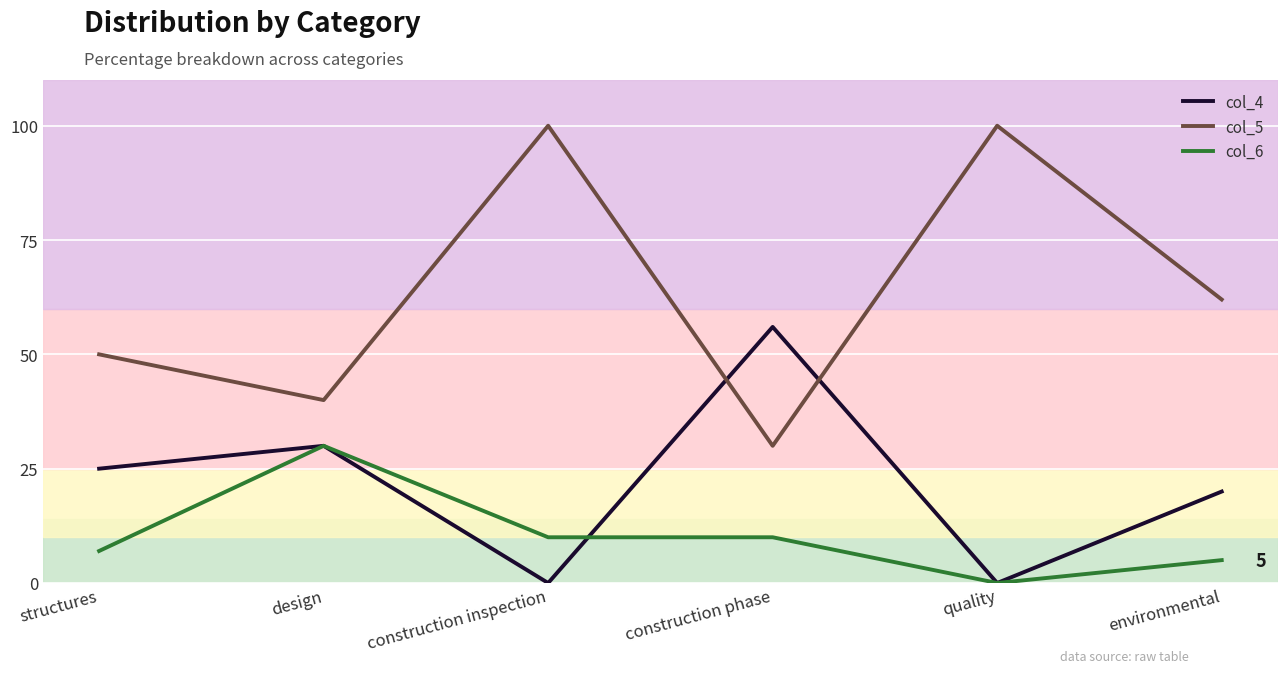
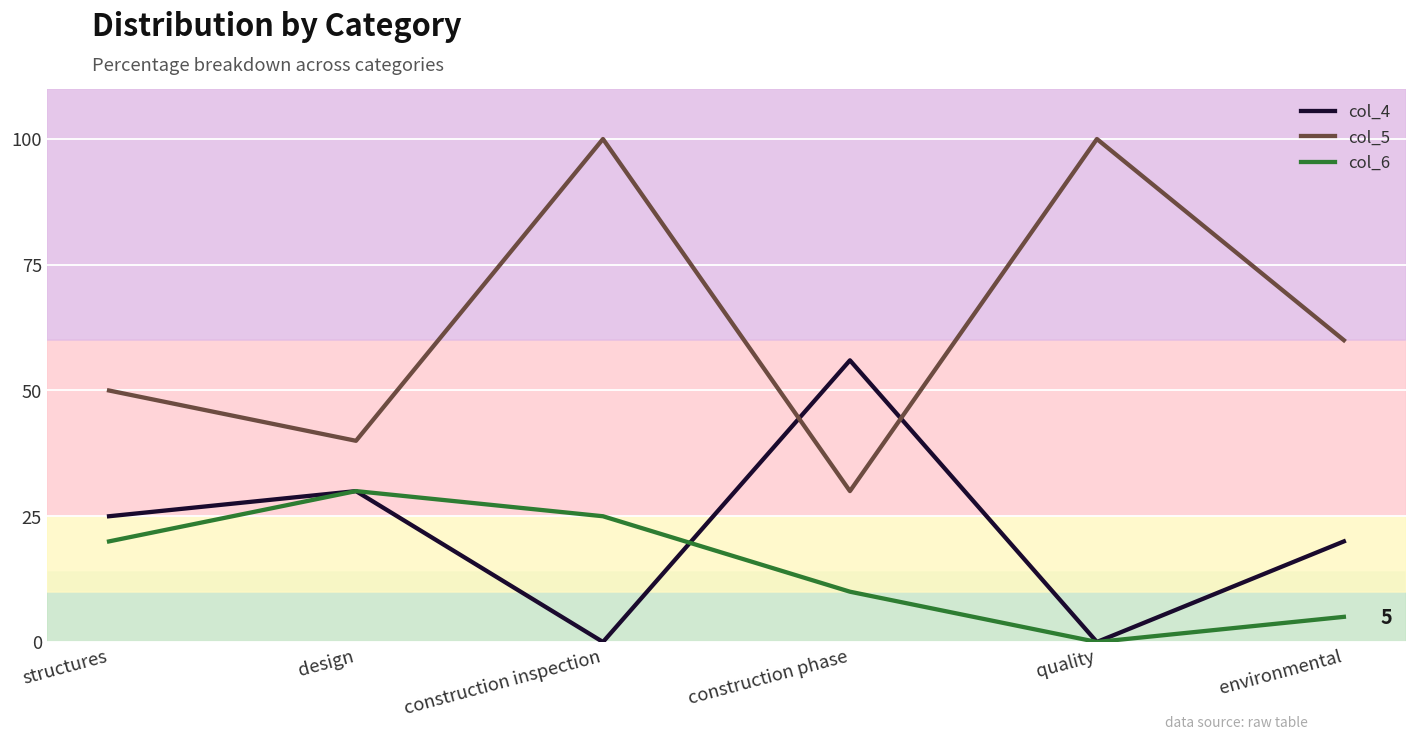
  {
    "col_4": {
      "structures": 25,
      "construction inspection": 0,
      "construction phase": 56,
      "environmental": 20
    },
    "col_5": {
      "structures": 50,
      "design": 40,
      "construction inspection": 100,
      "construction phase": 30,
      "quality": 100,
-     "environmental": 62
+     "environmental": 60
    },
    "col_6": {
-     "structures": 7,
-     "construction inspection": 10,
+     "structures": 20,
+     "construction inspection": 25,
      "construction phase": 10
    }
  }
